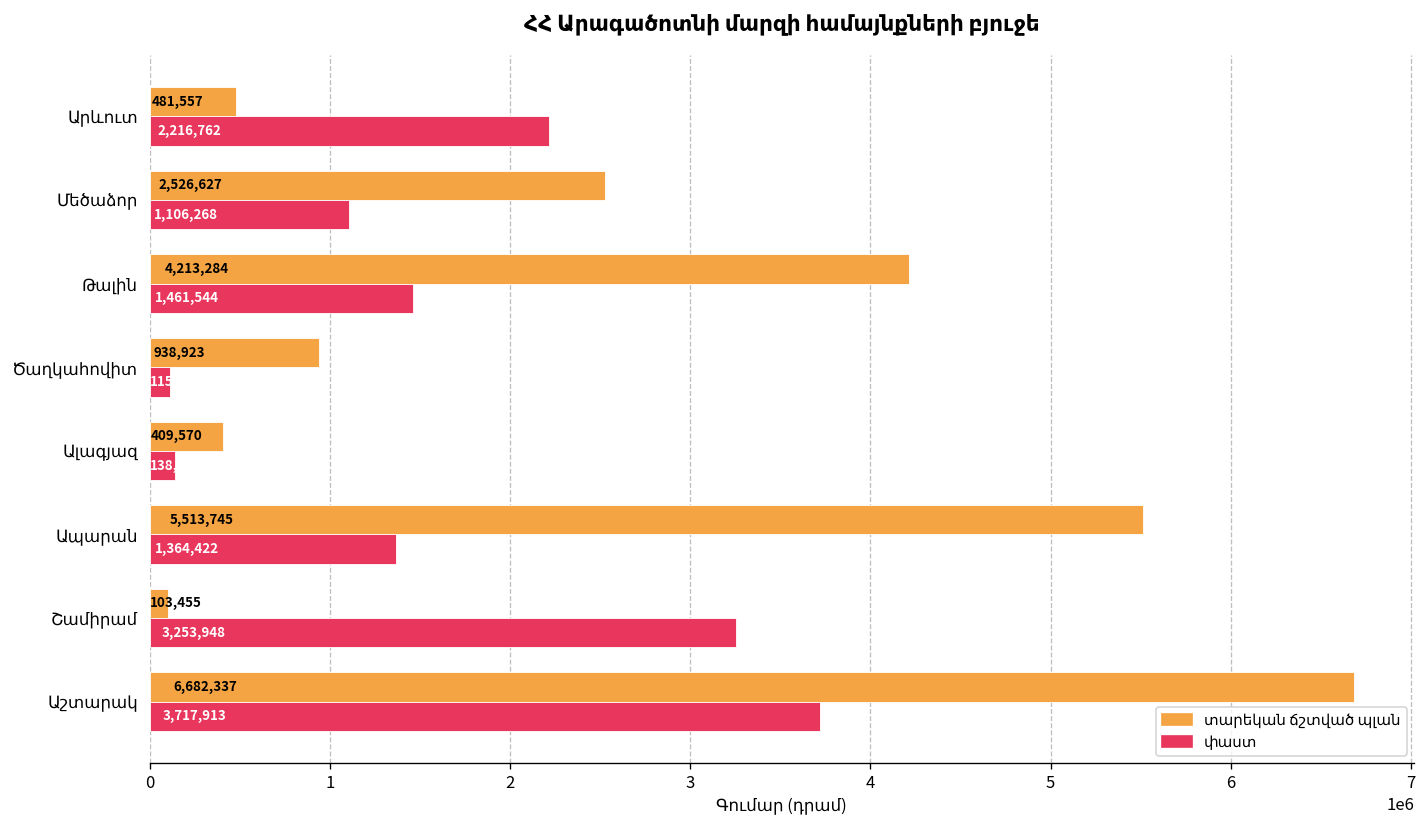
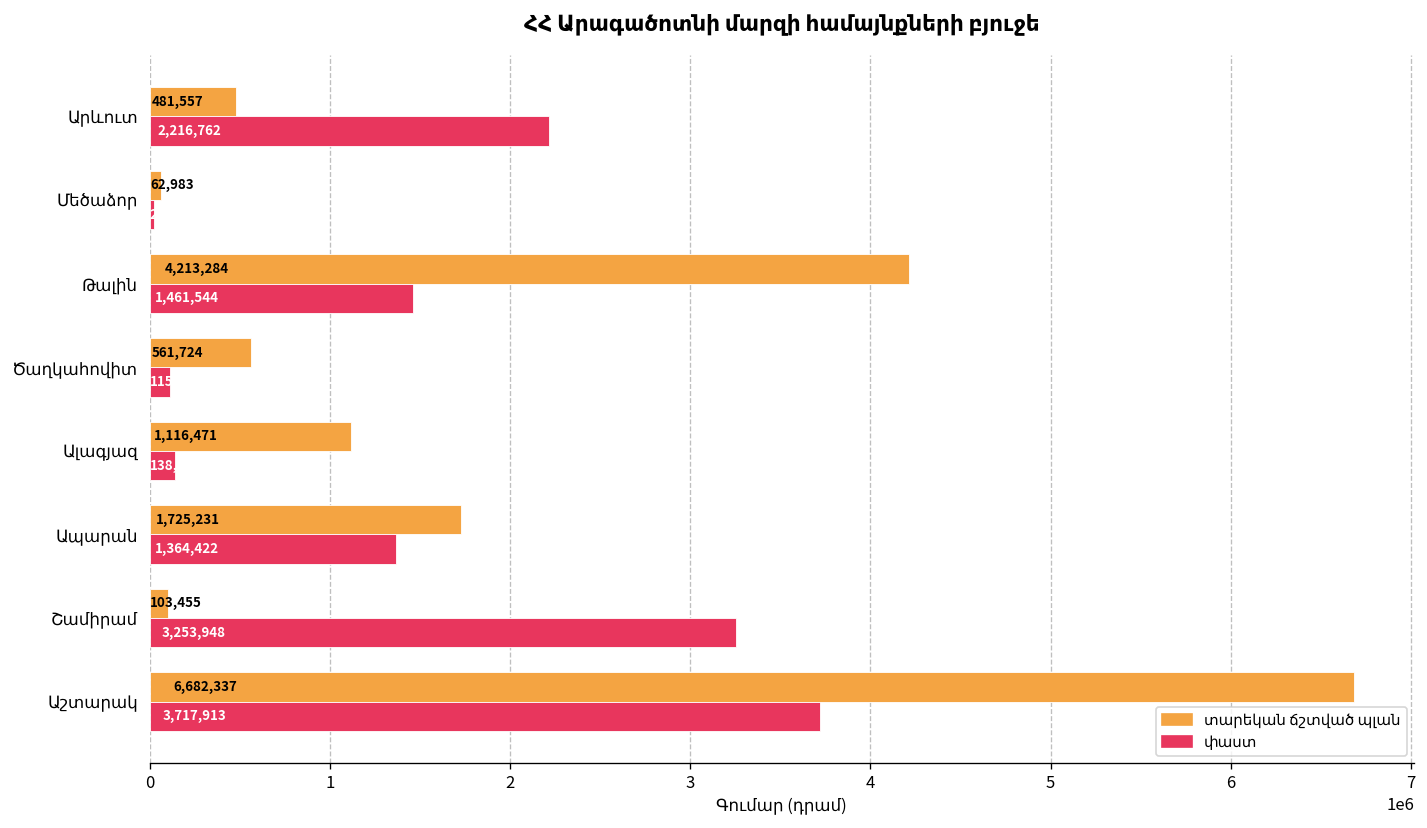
  {
    "տարեկան ճշտված պլան": {
      "Արևուտ": "481,557",
-     "Մեծաձոր": "2,526,627",
+     "Մեծաձոր": "62,983",
      "Թալին": "4,213,284",
-     "Ծաղկահովիտ": "938,923",
-     "Ալագյազ": "409,570",
-     "Ապարան": "5,513,745",
+     "Ծաղկահովիտ": "561,724",
+     "Ալագյազ": "1,116,471",
+     "Ապարան": "1,725,231",
      "Շամիրամ": "103,455",
      "Աշտարակ": "6,682,337"
    },
    "փաստ": {
-     "Մեծաձոր": "1110000",
+     "Մեծաձոր": "20000",
      "Ծաղկահովիտ": "120000",
      "Ալագյազ": "140000"
    }
  }
